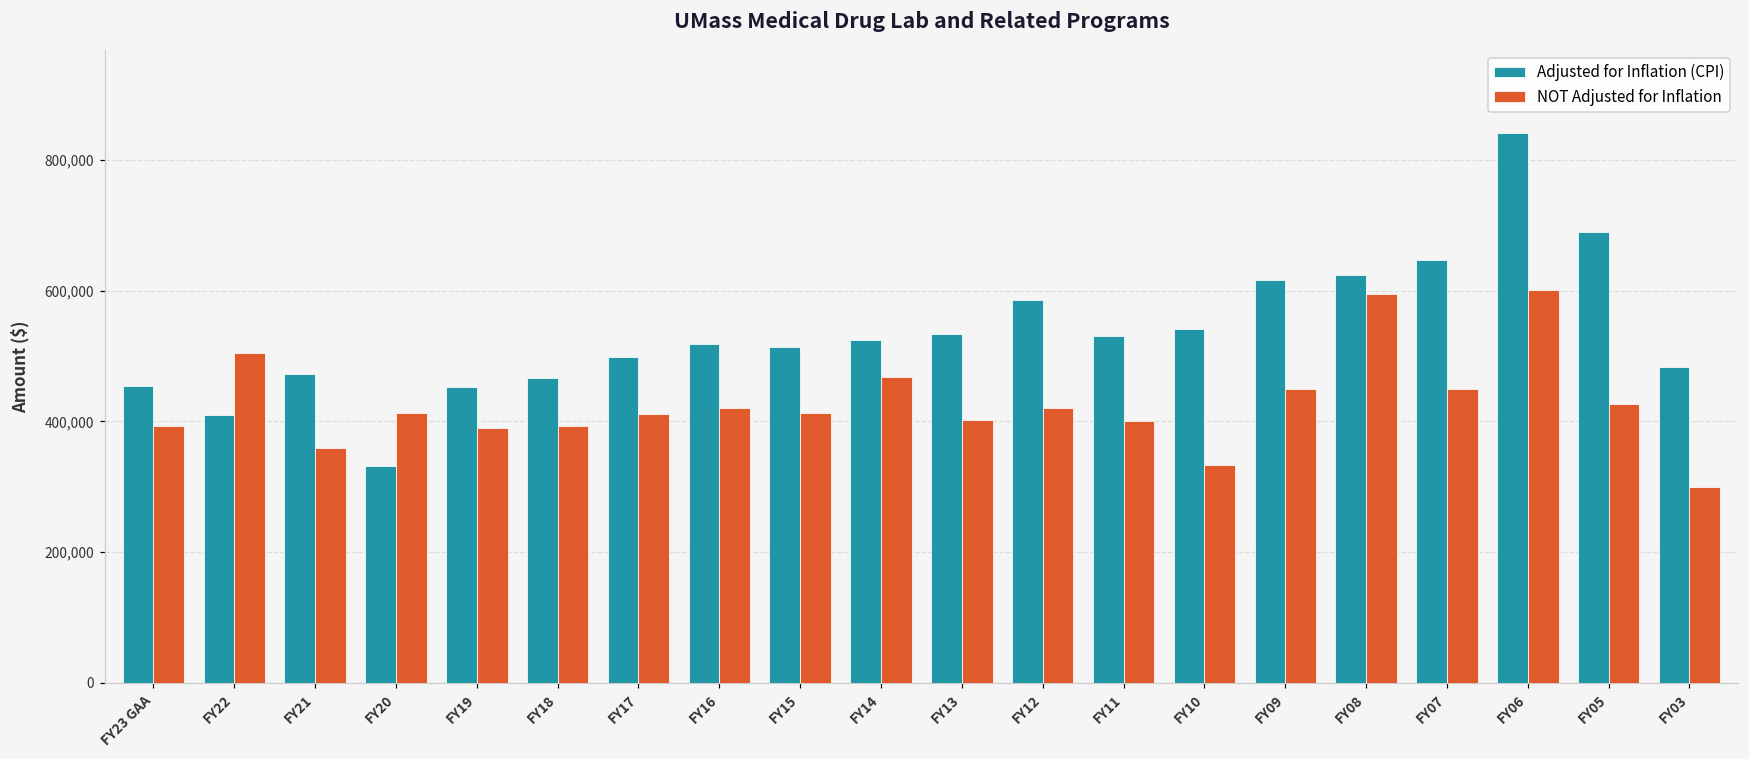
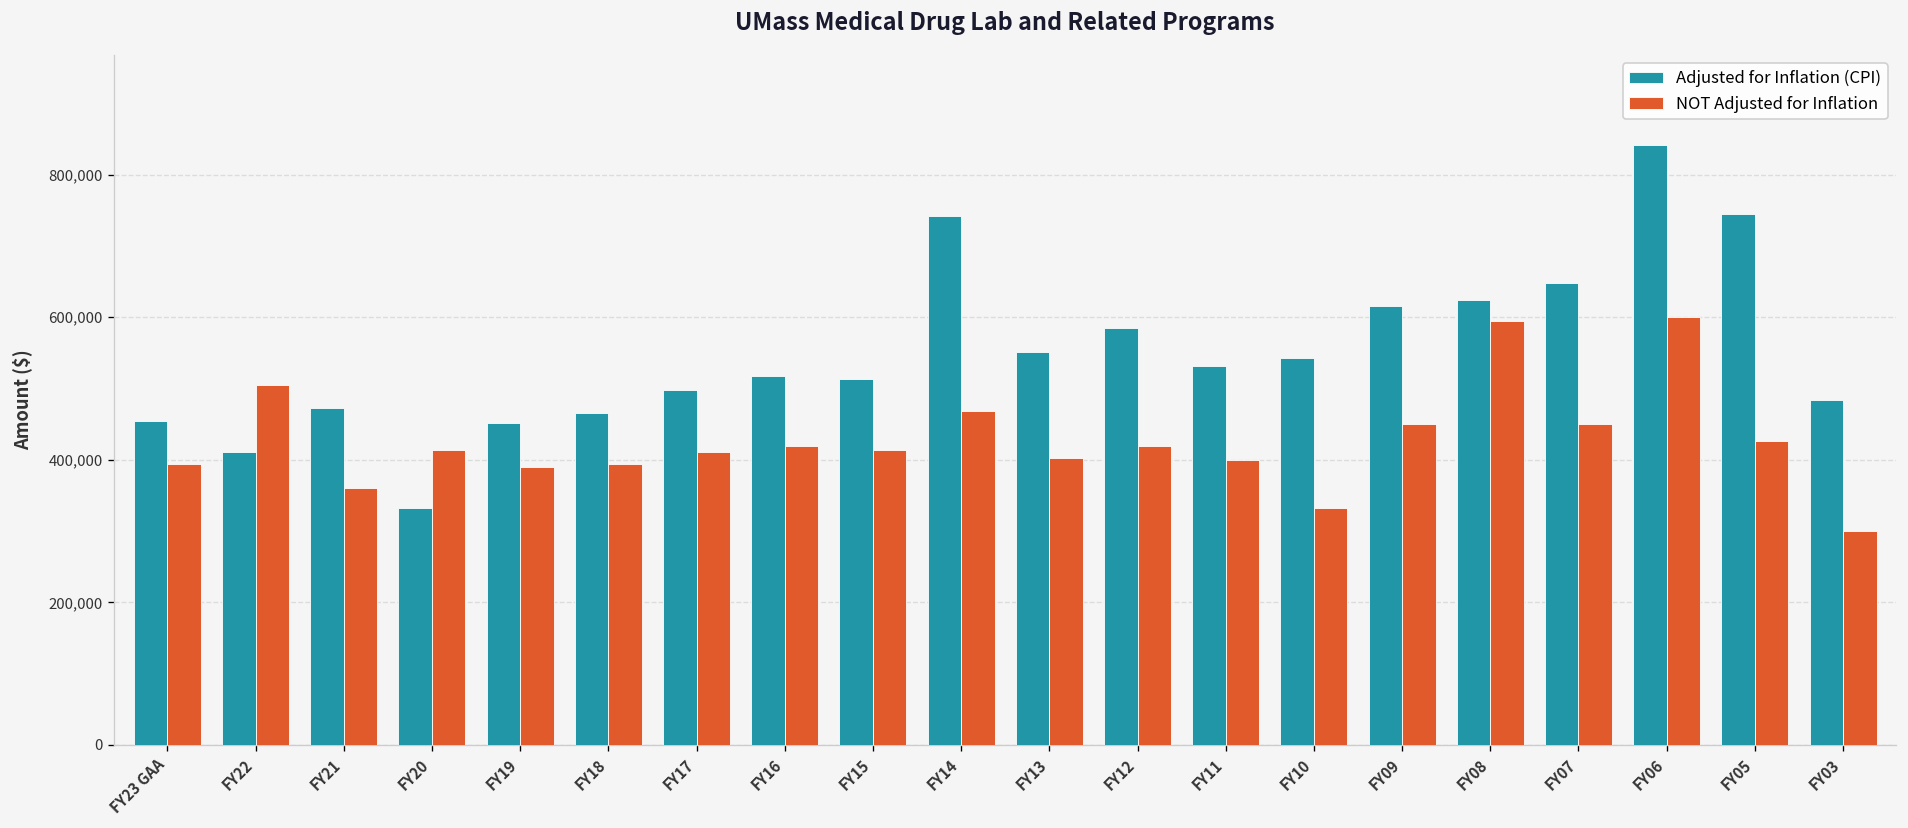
  {
    "Adjusted for Inflation (CPI)": {
      "FY23 GAA": "450,000",
      "FY22": "410,000",
      "FY21": "470,000",
      "FY20": "330,000",
      "FY19": "450,000",
      "FY18": "470,000",
      "FY17": "500,000",
      "FY16": "520,000",
      "FY15": "510,000",
-     "FY14": "530,000",
-     "FY13": "530,000",
+     "FY14": "740,000",
+     "FY13": "550,000",
      "FY12": "590,000",
      "FY11": "530,000",
      "FY10": "540,000",
      "FY09": "620,000",
      "FY08": "620,000",
      "FY07": "650,000",
      "FY06": "840,000",
-     "FY05": "690,000",
+     "FY05": "740,000",
      "FY03": "480,000"
    },
    "NOT Adjusted for Inflation": {
      "FY23 GAA": "390,000",
      "FY22": "510,000",
      "FY21": "360,000",
      "FY20": "410,000",
      "FY19": "390,000",
      "FY18": "390,000",
      "FY17": "410,000",
      "FY16": "420,000",
      "FY15": "410,000",
      "FY14": "470,000",
      "FY13": "400,000",
      "FY12": "420,000",
      "FY11": "400,000",
      "FY10": "330,000",
      "FY09": "450,000",
      "FY08": "590,000",
      "FY07": "450,000",
      "FY06": "600,000",
      "FY05": "430,000",
      "FY03": "300,000"
    }
  }
